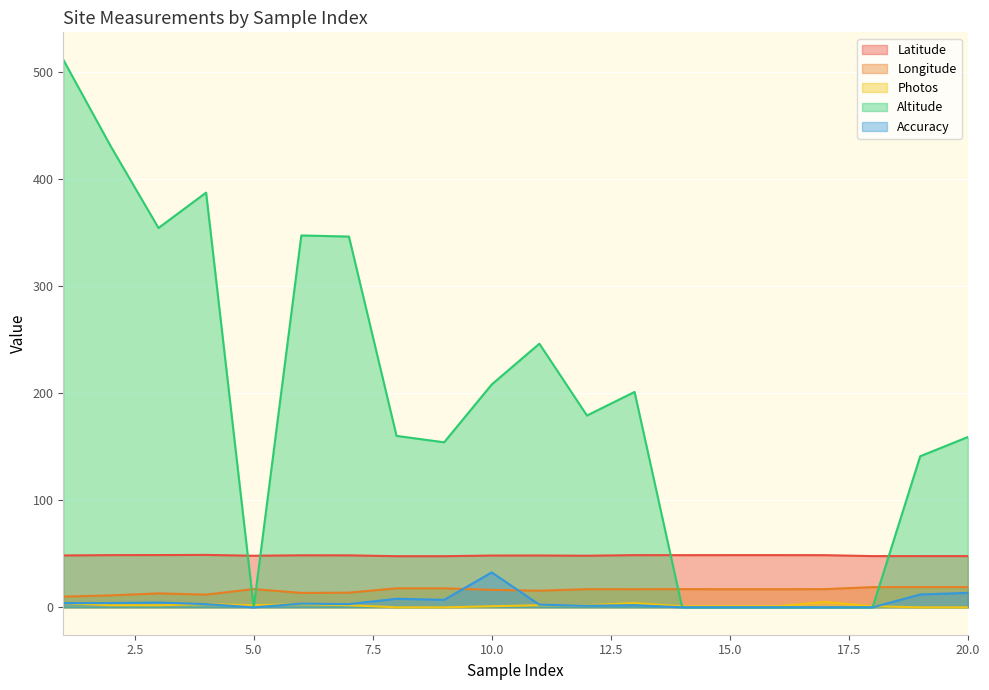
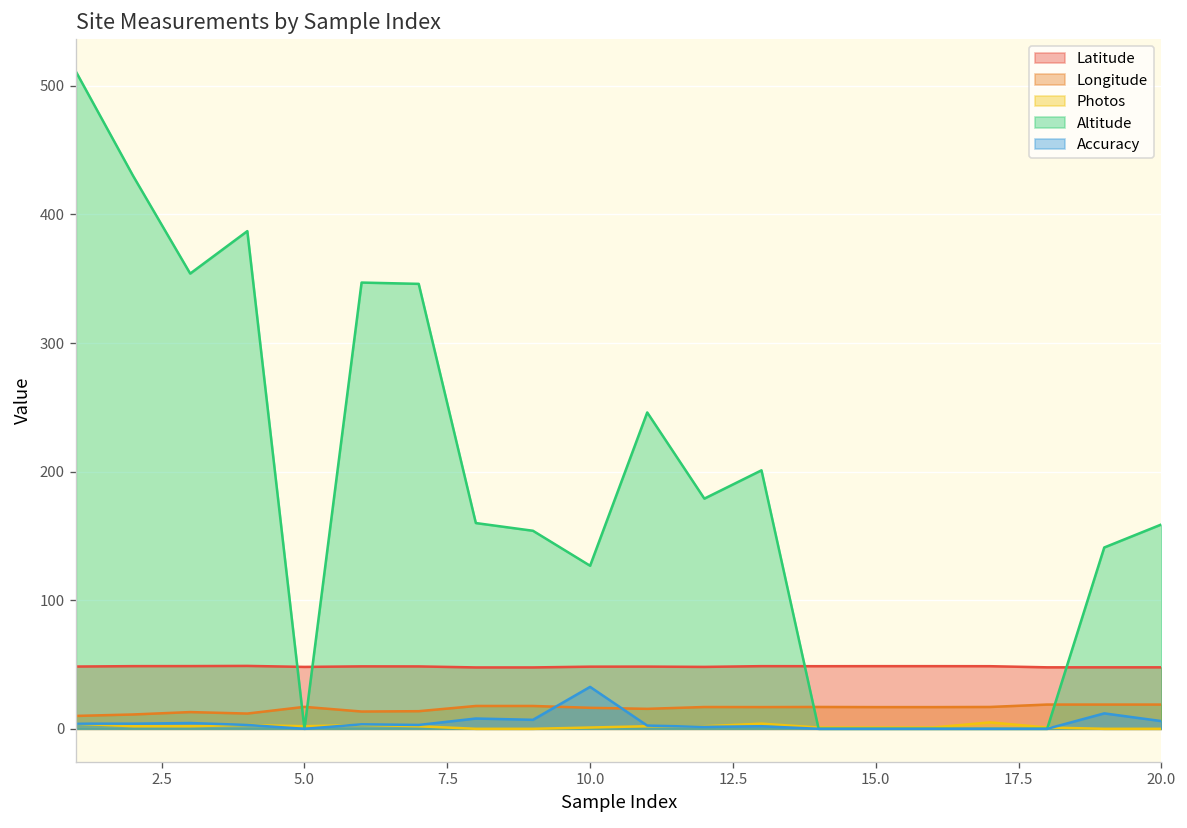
  {
    "Altitude": {
-     "10.0": 208,
+     "10.0": 127,
      "20.0": 159
    },
    "Accuracy": {
      "10.0": 33,
-     "20.0": 14
+     "20.0": 6
    }
  }
